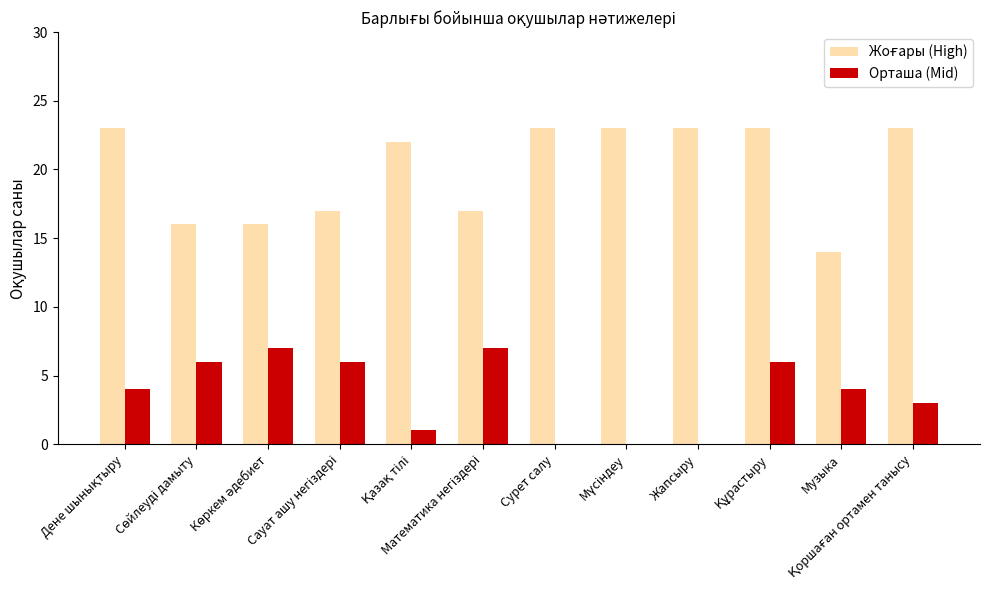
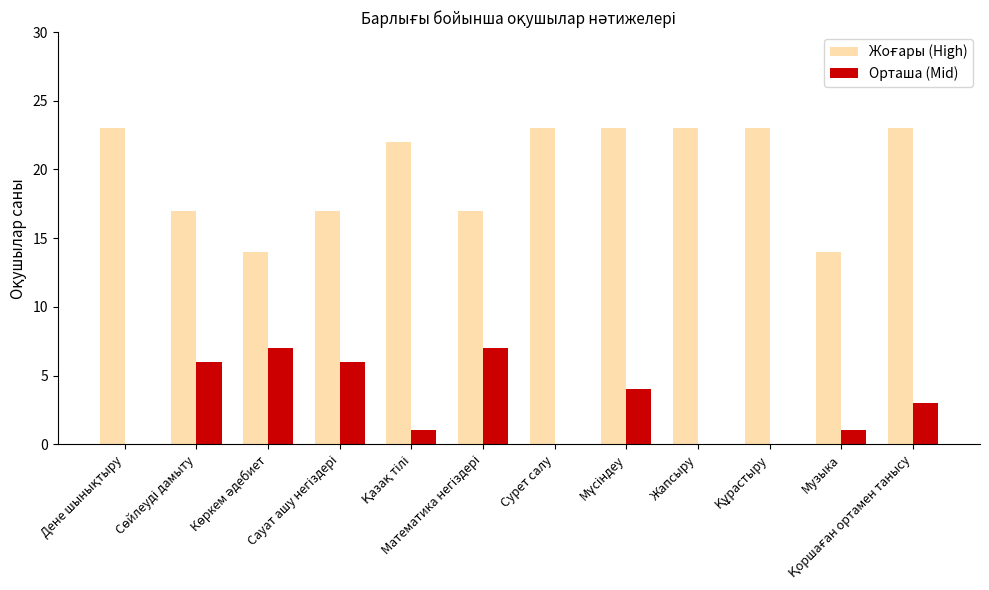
  {
    "Жоғары (High)": {
      "Дене шынықтыру": 23,
-     "Сөйлеуді дамыту": 16,
-     "Көркем әдебиет": 16,
+     "Сөйлеуді дамыту": 17,
+     "Көркем әдебиет": 14,
      "Сауат ашу негіздері": 17,
      "Қазақ тілі": 22,
      "Математика негіздері": 17,
      "Сурет салу": 23,
      "Мүсіндеу": 23,
      "Жапсыру": 23,
      "Құрастыру": 23,
      "Музыка": 14,
      "Қоршаған ортамен танысу": 23
    },
    "Орташа (Mid)": {
-     "Дене шынықтыру": 4,
+     "Дене шынықтыру": 0,
      "Сөйлеуді дамыту": 6,
      "Көркем әдебиет": 7,
      "Сауат ашу негіздері": 6,
      "Қазақ тілі": 1,
      "Математика негіздері": 7,
      "Сурет салу": 0,
-     "Мүсіндеу": 0,
+     "Мүсіндеу": 4,
      "Жапсыру": 0,
-     "Құрастыру": 6,
-     "Музыка": 4,
+     "Құрастыру": 0,
+     "Музыка": 1,
      "Қоршаған ортамен танысу": 3
    }
  }
